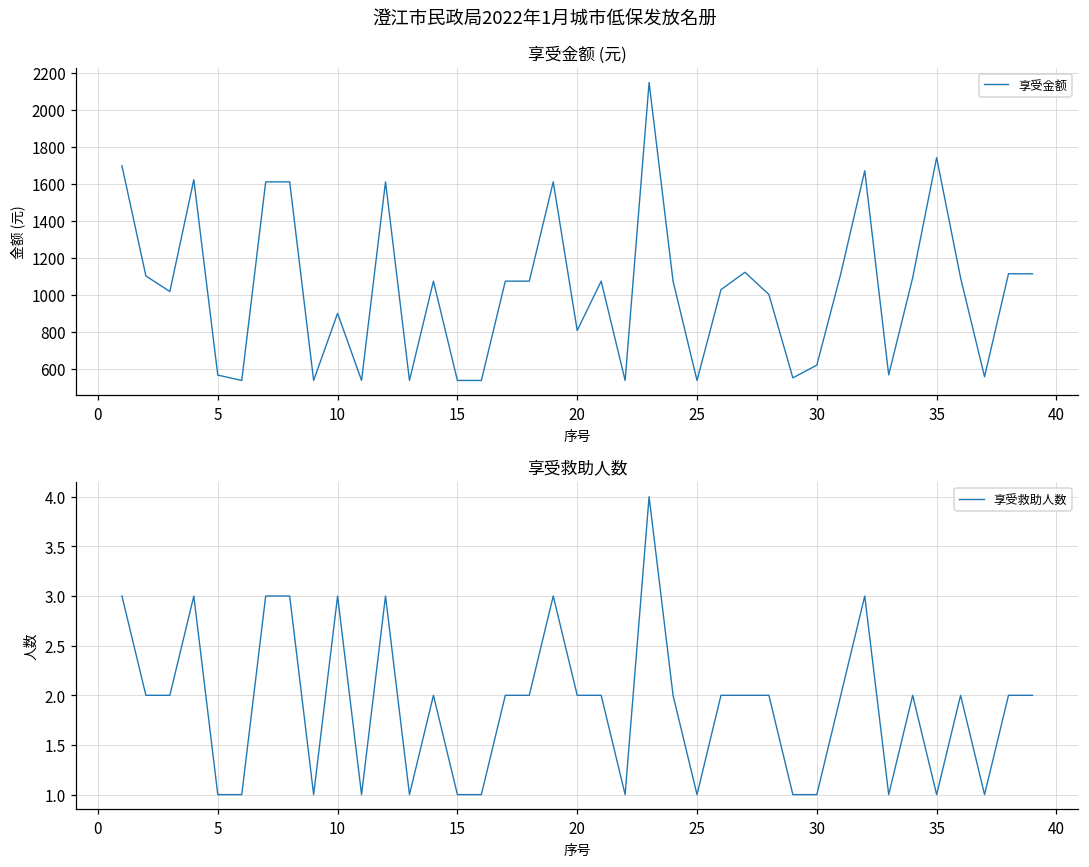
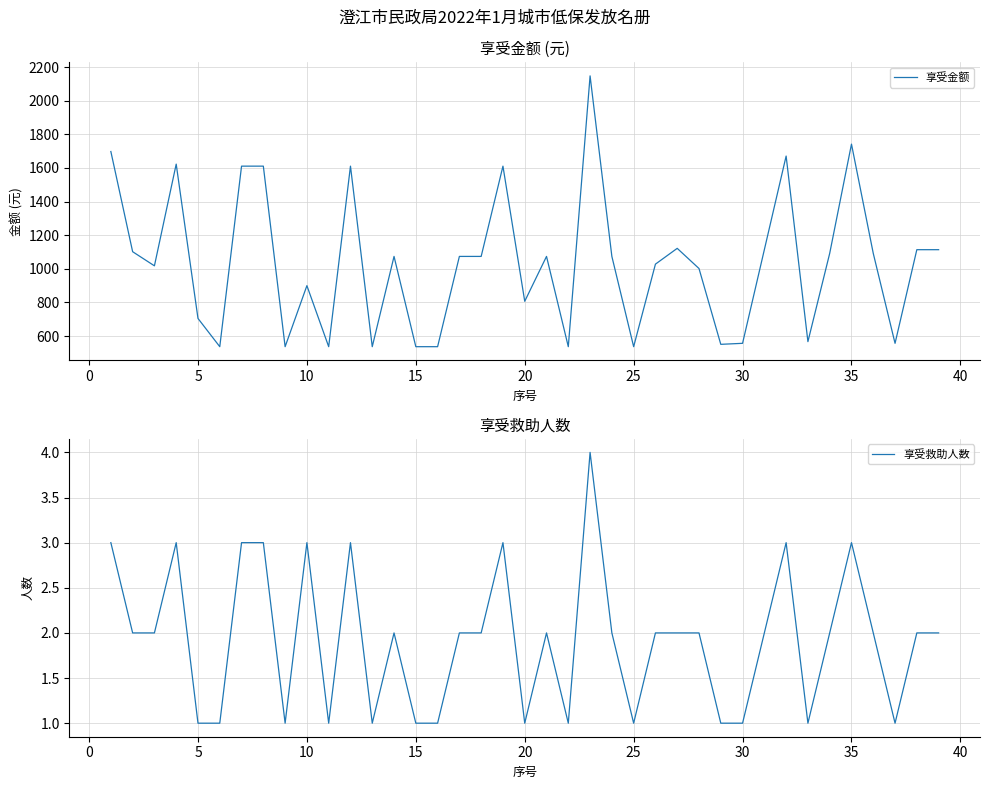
  {
    "享受金额 (元)": {
-     "5": 570,
+     "5": 710,
      "10": 900,
      "15": 540,
      "20": 810,
      "25": 540,
-     "30": 620,
+     "30": 560,
      "35": 1740
    },
    "享受救助人数": {
      "5": 1,
      "10": 3,
      "15": 1,
-     "20": 2,
+     "20": 1,
      "25": 1,
      "30": 1,
-     "35": 1
+     "35": 3
    }
  }
